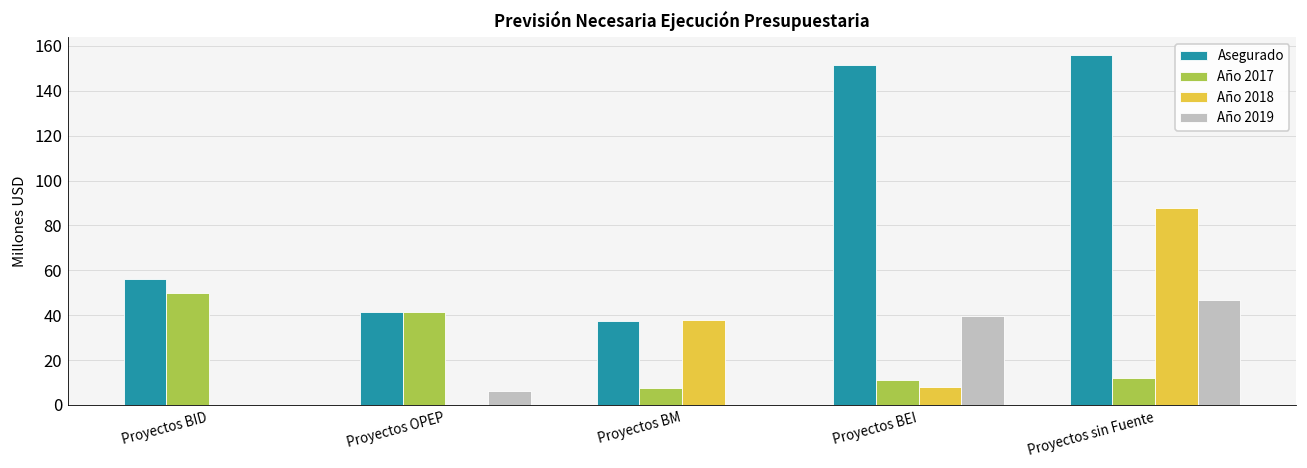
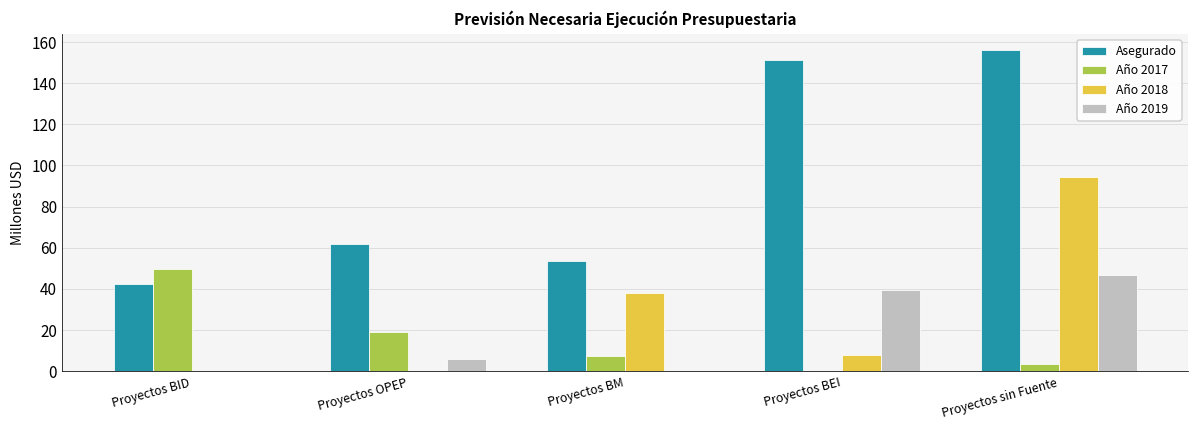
  {
    "Asegurado": {
-     "Proyectos BID": 56,
-     "Proyectos OPEP": 42,
-     "Proyectos BM": 37,
+     "Proyectos BID": 42,
+     "Proyectos OPEP": 62,
+     "Proyectos BM": 53,
      "Proyectos BEI": 151,
      "Proyectos sin Fuente": 156
    },
    "Año 2017": {
      "Proyectos BID": 50,
-     "Proyectos OPEP": 42,
+     "Proyectos OPEP": 19,
      "Proyectos BM": 7,
-     "Proyectos BEI": 11,
-     "Proyectos sin Fuente": 12
+     "Proyectos BEI": 0,
+     "Proyectos sin Fuente": 4
    },
    "Año 2018": {
      "Proyectos BID": 0,
      "Proyectos OPEP": 0,
      "Proyectos BM": 38,
      "Proyectos BEI": 8,
-     "Proyectos sin Fuente": 88
+     "Proyectos sin Fuente": 94
    },
    "Año 2019": {
      "Proyectos BID": 0,
      "Proyectos OPEP": 6,
      "Proyectos BM": 0,
      "Proyectos BEI": 40,
      "Proyectos sin Fuente": 47
    }
  }
